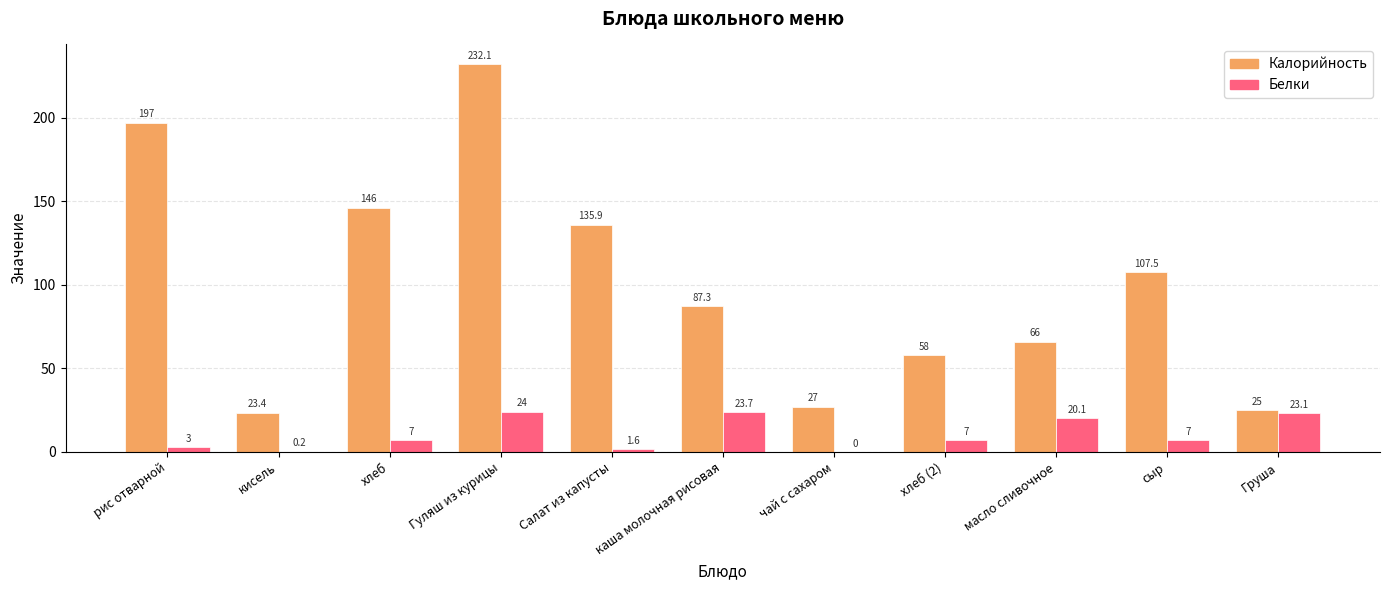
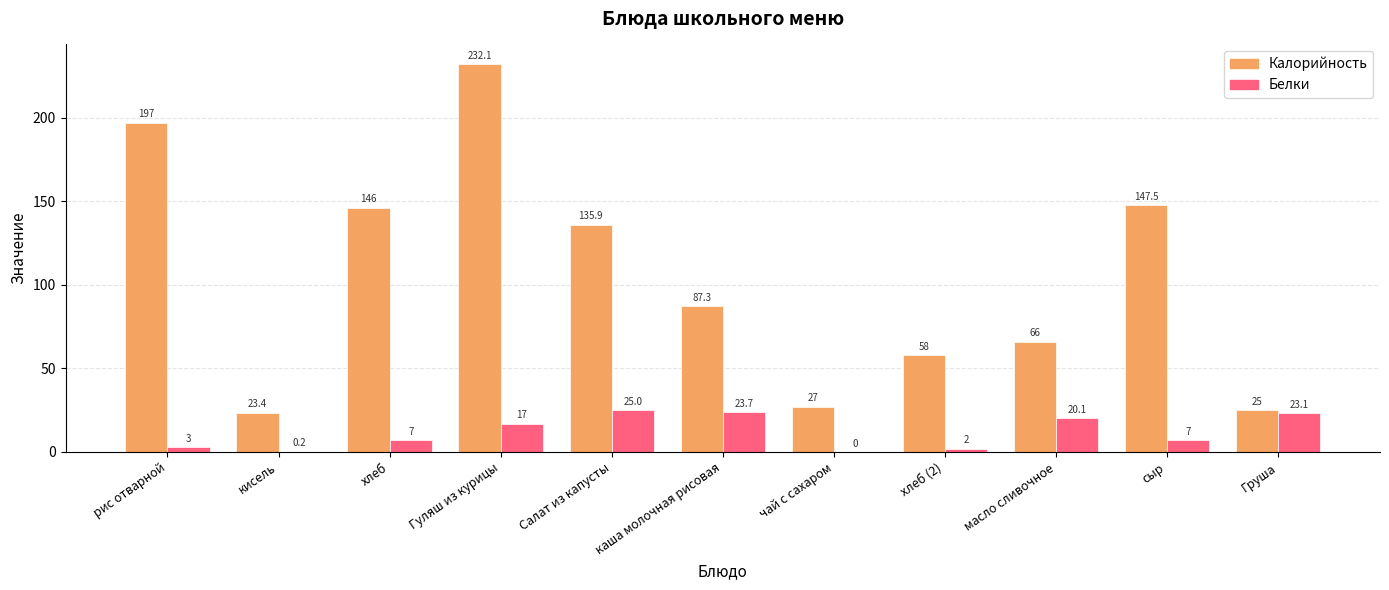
  {
    "Калорийность": {
      "рис отварной": 197,
      "кисель": 23.4,
      "хлеб": 146,
      "Гуляш из курицы": 232.1,
      "Салат из капусты": 135.9,
      "каша молочная рисовая": 87.3,
      "чай с сахаром": 27,
      "хлеб (2)": 58,
      "масло сливочное": 66,
-     "сыр": 107.5,
+     "сыр": 147.5,
      "Груша": 25
    },
    "Белки": {
      "рис отварной": 3,
      "кисель": 0.2,
      "хлеб": 7,
-     "Гуляш из курицы": 24,
-     "Салат из капусты": 1.6,
+     "Гуляш из курицы": 17,
+     "Салат из капусты": 25.0,
      "каша молочная рисовая": 23.7,
      "чай с сахаром": 0,
-     "хлеб (2)": 7,
+     "хлеб (2)": 2,
      "масло сливочное": 20.1,
      "сыр": 7,
      "Груша": 23.1
    }
  }
